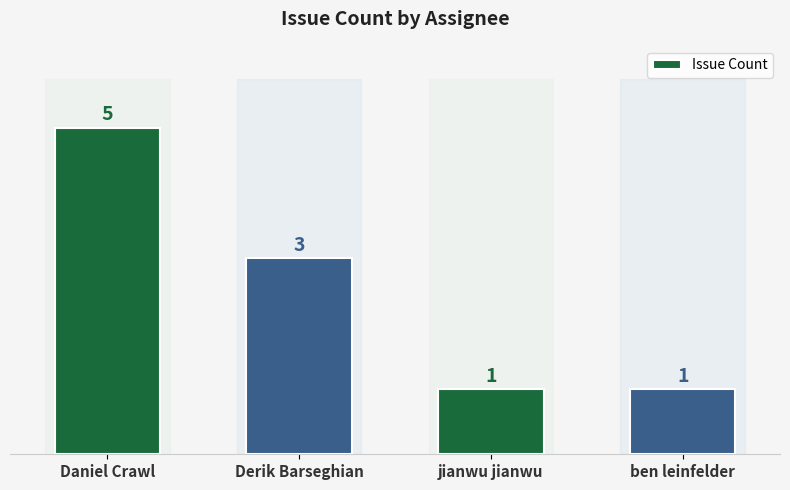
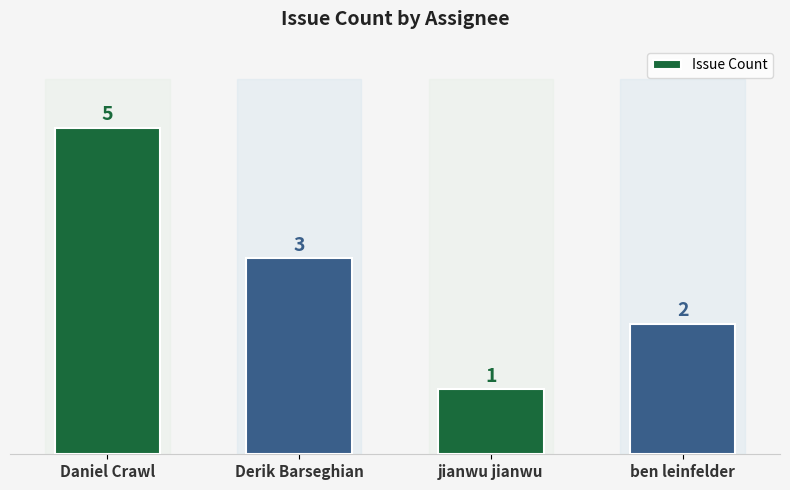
  {
    "Daniel Crawl": 5,
    "Derik Barseghian": 3,
    "jianwu jianwu": 1,
-   "ben leinfelder": 1
+   "ben leinfelder": 2
  }
